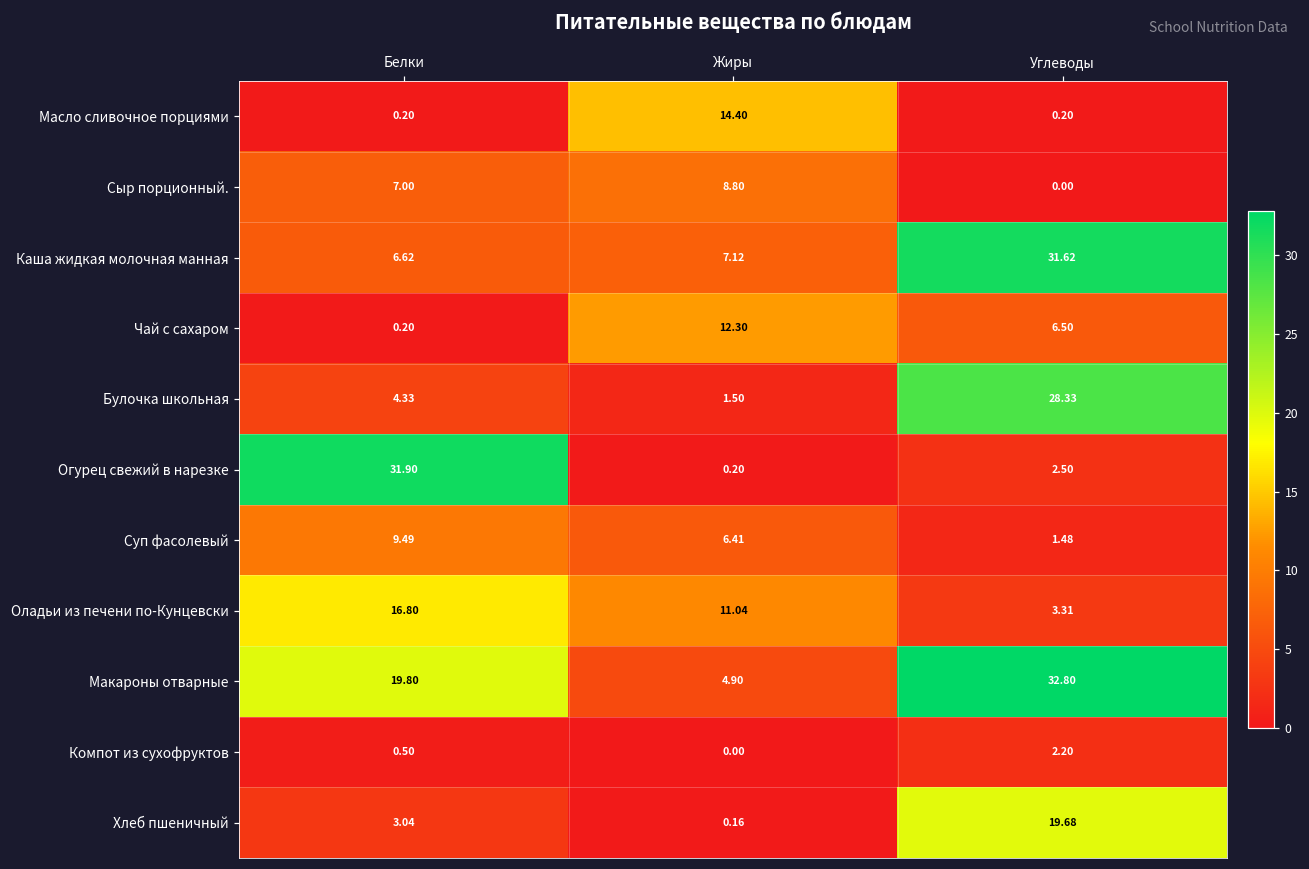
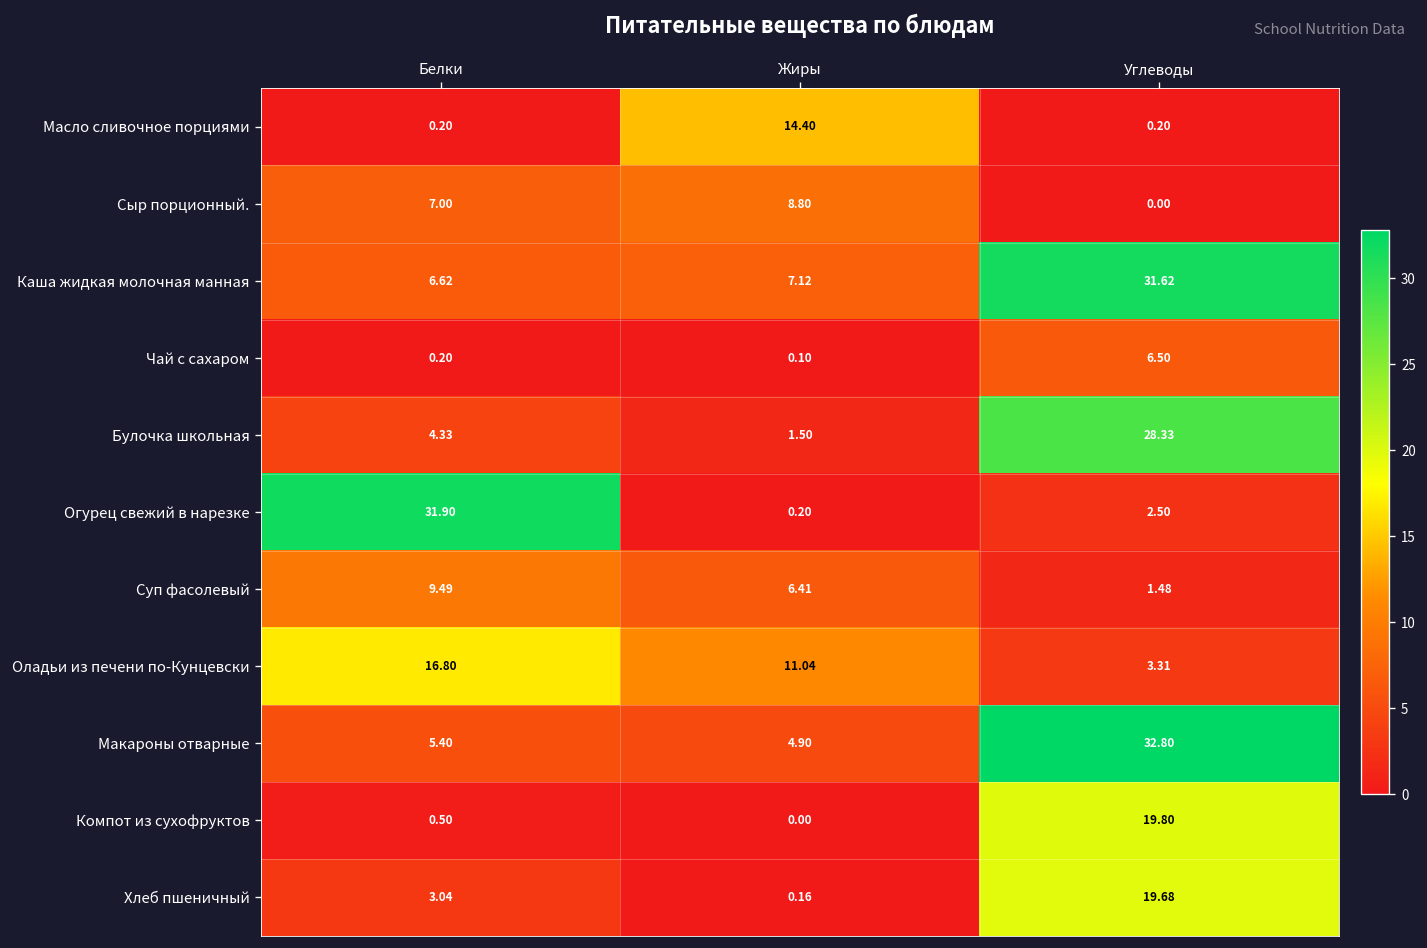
  {
    "Масло сливочное порциями": {
      "Белки": 0.20,
      "Жиры": 14.40,
      "Углеводы": 0.20
    },
    "Сыр порционный.": {
      "Белки": 7.00,
      "Жиры": 8.80,
      "Углеводы": 0.00
    },
    "Каша жидкая молочная манная": {
      "Белки": 6.62,
      "Жиры": 7.12,
      "Углеводы": 31.62
    },
    "Чай с сахаром": {
      "Белки": 0.20,
-     "Жиры": 12.30,
+     "Жиры": 0.10,
      "Углеводы": 6.50
    },
    "Булочка школьная": {
      "Белки": 4.33,
      "Жиры": 1.50,
      "Углеводы": 28.33
    },
    "Огурец свежий в нарезке": {
      "Белки": 31.90,
      "Жиры": 0.20,
      "Углеводы": 2.50
    },
    "Суп фасолевый": {
      "Белки": 9.49,
      "Жиры": 6.41,
      "Углеводы": 1.48
    },
    "Оладьи из печени по-Кунцевски": {
      "Белки": 16.80,
      "Жиры": 11.04,
      "Углеводы": 3.31
    },
    "Макароны отварные": {
-     "Белки": 19.80,
+     "Белки": 5.40,
      "Жиры": 4.90,
      "Углеводы": 32.80
    },
    "Компот из сухофруктов": {
      "Белки": 0.50,
      "Жиры": 0.00,
-     "Углеводы": 2.20
+     "Углеводы": 19.80
    },
    "Хлеб пшеничный": {
      "Белки": 3.04,
      "Жиры": 0.16,
      "Углеводы": 19.68
    }
  }
